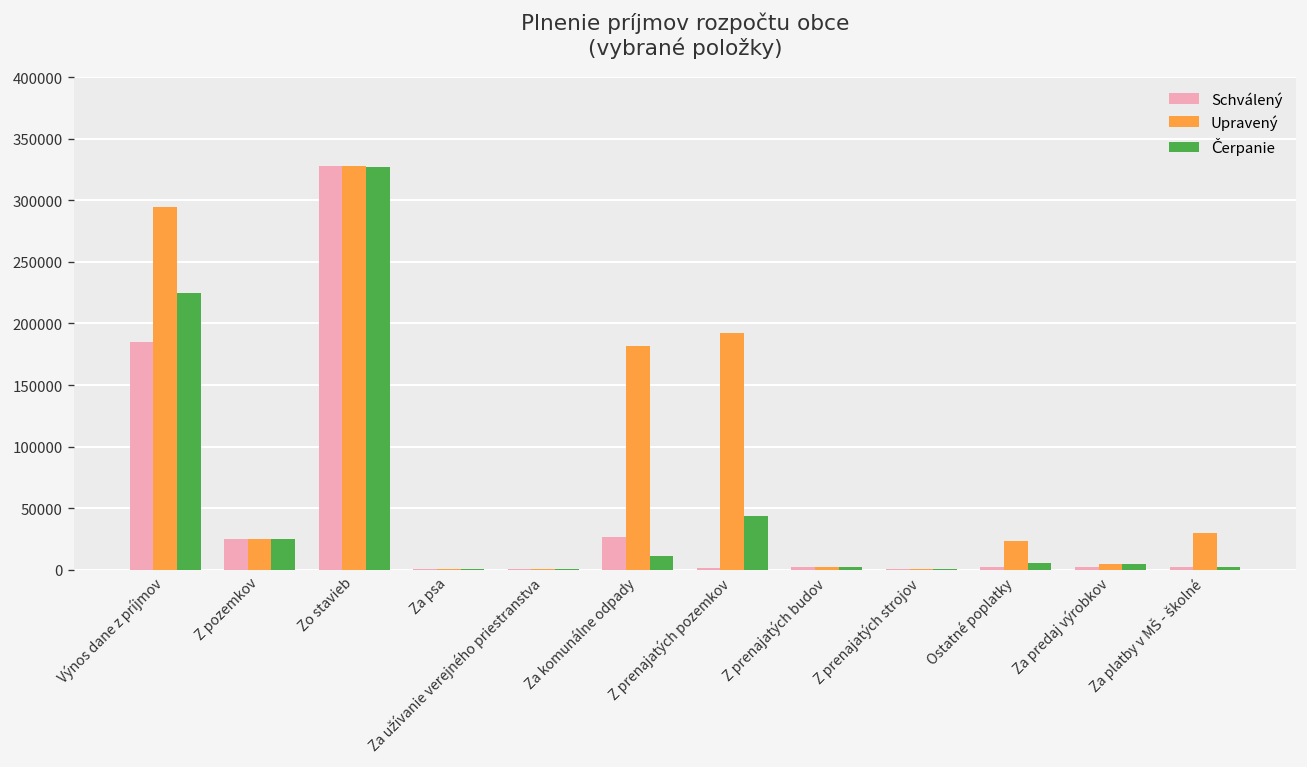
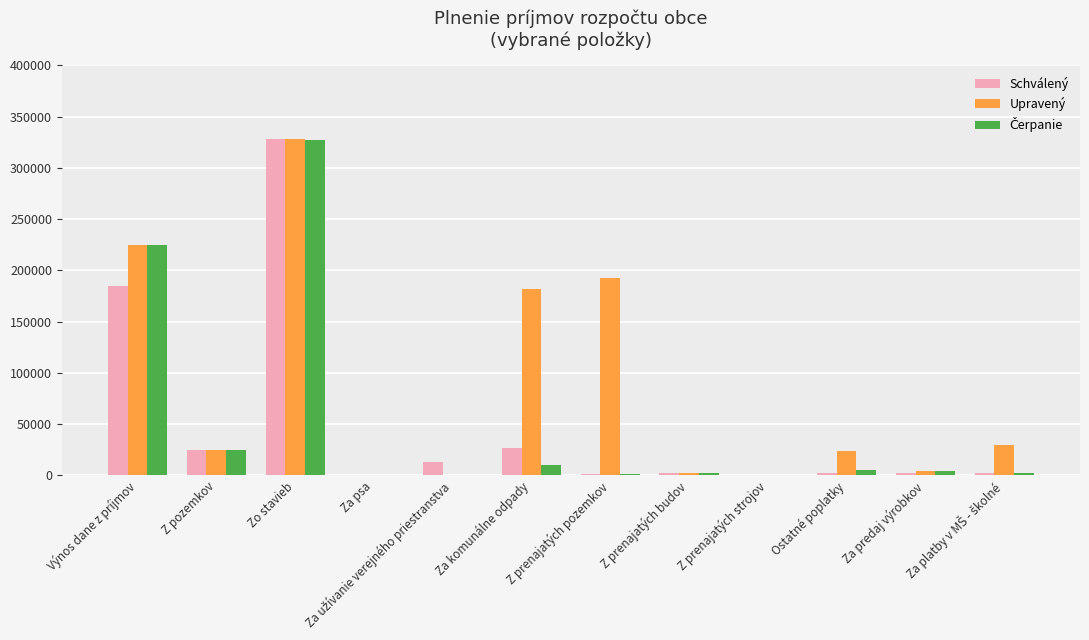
  {
    "Schválený": {
      "Výnos dane z príjmov": 185000,
      "Z pozemkov": 25000,
      "Zo stavieb": 328000,
-     "Za užívanie verejného priestranstva": 0,
+     "Za užívanie verejného priestranstva": 13000,
      "Za komunálne odpady": 27000,
      "Za predaj výrobkov": 3000
    },
    "Upravený": {
-     "Výnos dane z príjmov": 295000,
+     "Výnos dane z príjmov": 225000,
      "Z pozemkov": 25000,
      "Zo stavieb": 328000,
      "Za komunálne odpady": 182000,
      "Z prenajatých pozemkov": 193000,
      "Ostatné poplatky": 24000,
      "Za predaj výrobkov": 5000,
      "Za platby v MŠ - školné": 29000
    },
    "Čerpanie": {
      "Výnos dane z príjmov": 225000,
      "Z pozemkov": 25000,
      "Zo stavieb": 327000,
      "Za komunálne odpady": 11000,
-     "Z prenajatých pozemkov": 43000,
+     "Z prenajatých pozemkov": 2000,
      "Ostatné poplatky": 5000,
      "Za predaj výrobkov": 5000
    }
  }
